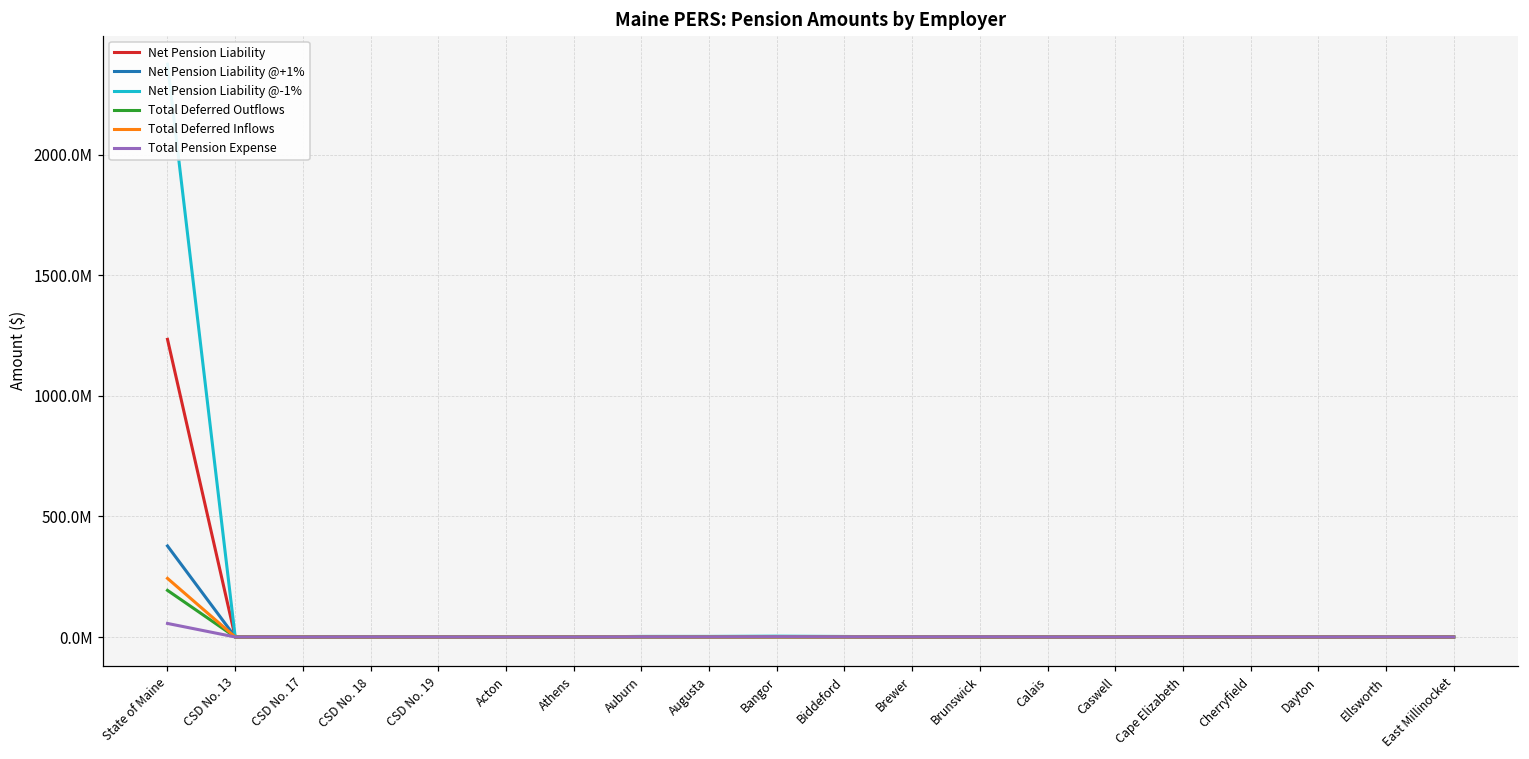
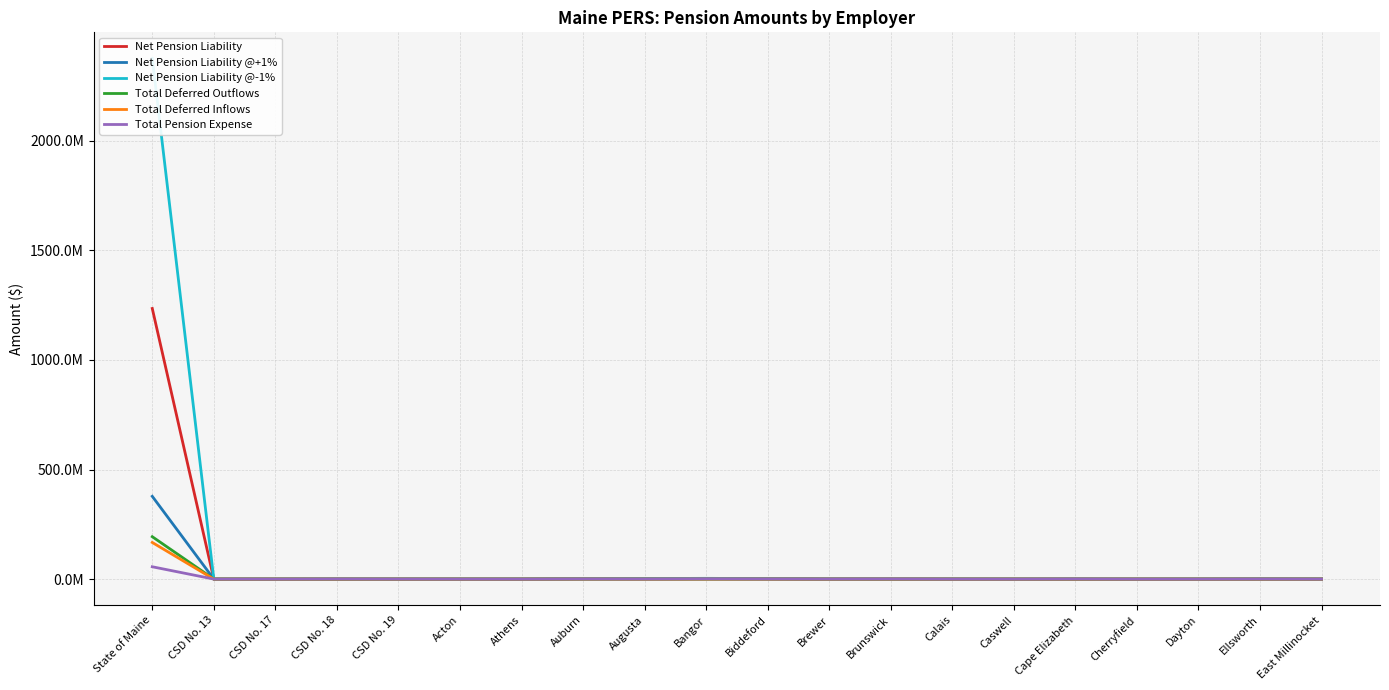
  {
    "Net Pension Liability": {
      "State of Maine": 1240000000
    },
    "Net Pension Liability @+1%": {
      "State of Maine": 380000000
    },
    "Total Deferred Outflows": {
      "State of Maine": 190000000
    },
    "Total Deferred Inflows": {
-     "State of Maine": 240000000
+     "State of Maine": 170000000
    },
    "Total Pension Expense": {
      "State of Maine": 60000000
    }
  }
